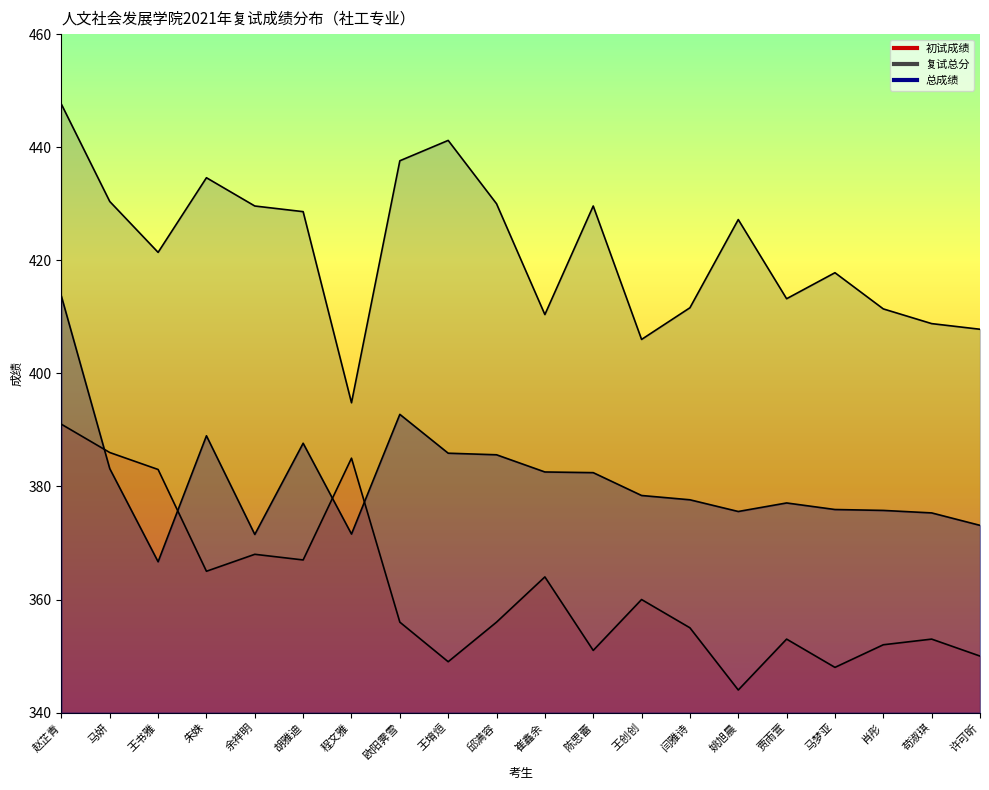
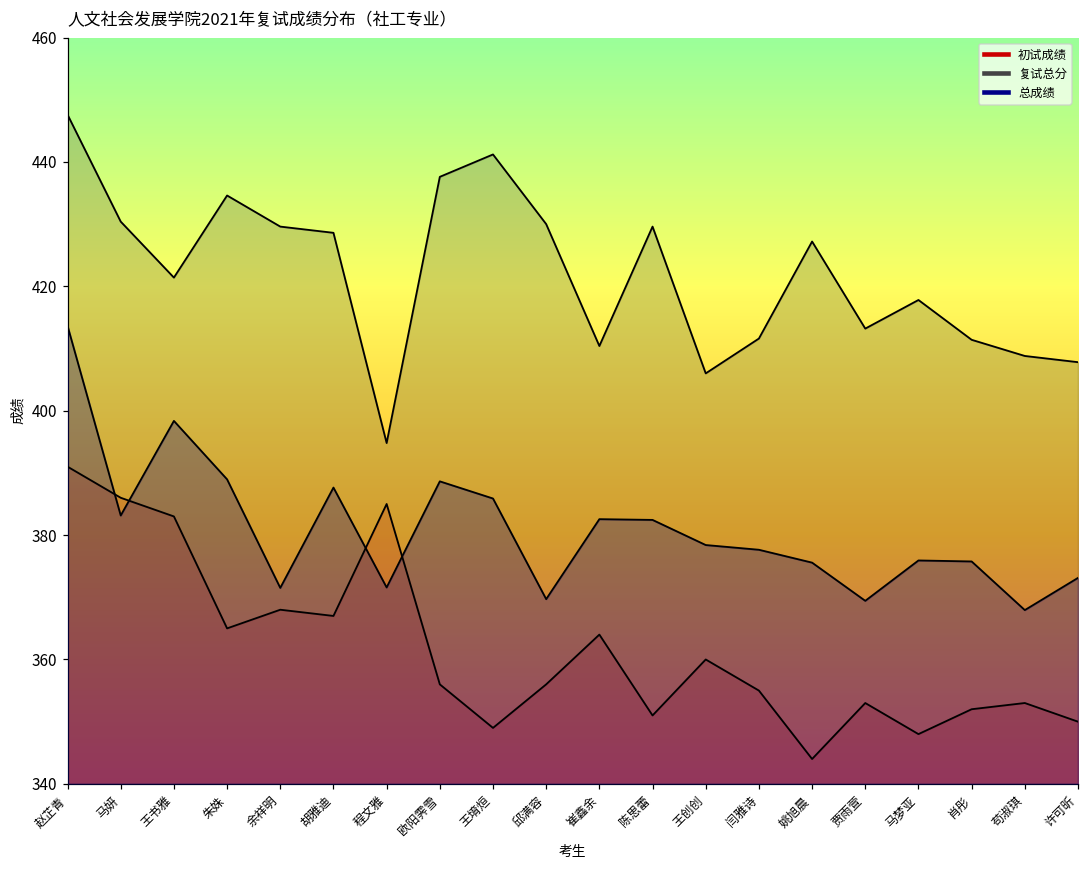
  {
    "总成绩": {
      "赵芷青": 414,
      "马妍": 383,
-     "王书雅": 367,
+     "王书雅": 398,
      "朱姝": 389,
      "余祥明": 372,
      "胡雅迪": 388,
      "程文雅": 372,
-     "欧阳霁雪": 393,
+     "欧阳霁雪": 389,
      "王堉烜": 386,
-     "邱满容": 386,
+     "邱满容": 370,
      "崔鑫余": 383,
      "陈思蕾": 382,
      "王创创": 378,
      "闫雅诗": 378,
      "姚旭晨": 376,
-     "贾雨萱": 377,
+     "贾雨萱": 369,
      "马梦亚": 376,
      "肖彤": 376,
-     "苟淑琪": 375,
+     "苟淑琪": 368,
      "许可昕": 373
    }
  }
